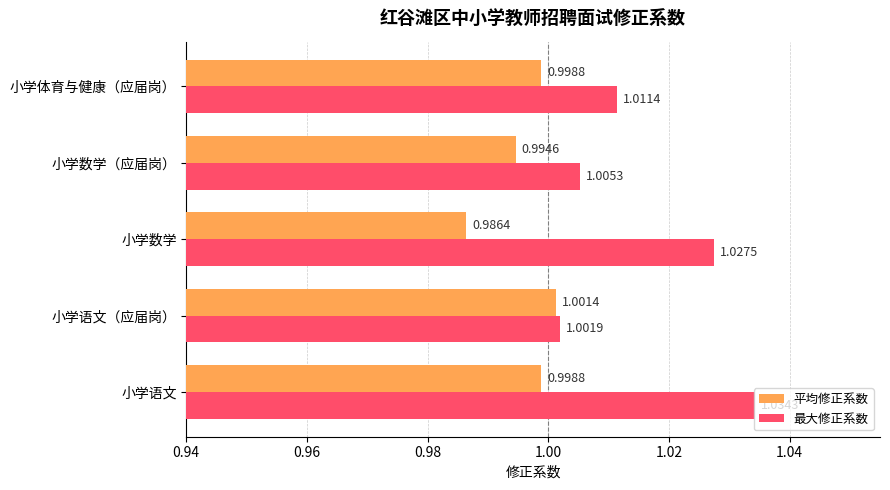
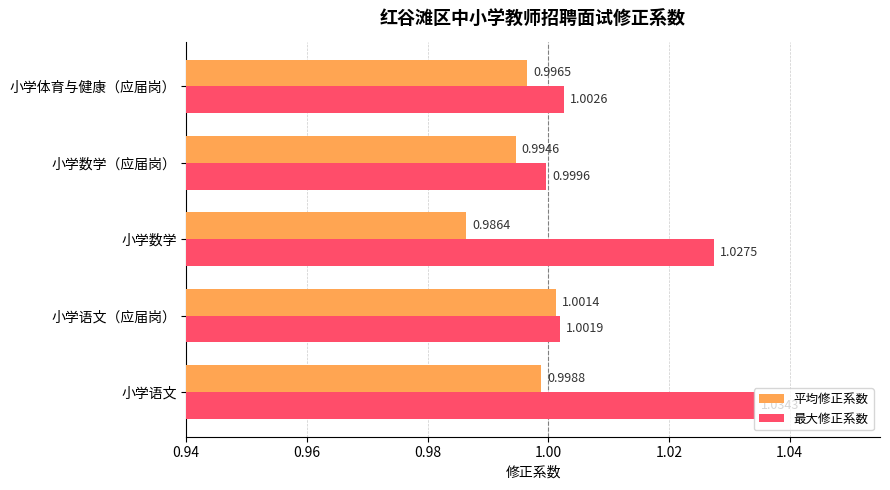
  {
    "平均修正系数": {
-     "小学体育与健康（应届岗）": 0.9988,
+     "小学体育与健康（应届岗）": 0.9965,
      "小学数学（应届岗）": 0.9946,
      "小学数学": 0.9864,
      "小学语文（应届岗）": 1.0014,
      "小学语文": 0.9988
    },
    "最大修正系数": {
-     "小学体育与健康（应届岗）": 1.0114,
-     "小学数学（应届岗）": 1.0053,
+     "小学体育与健康（应届岗）": 1.0026,
+     "小学数学（应届岗）": 0.9996,
      "小学数学": 1.0275,
      "小学语文（应届岗）": 1.0019
    }
  }
